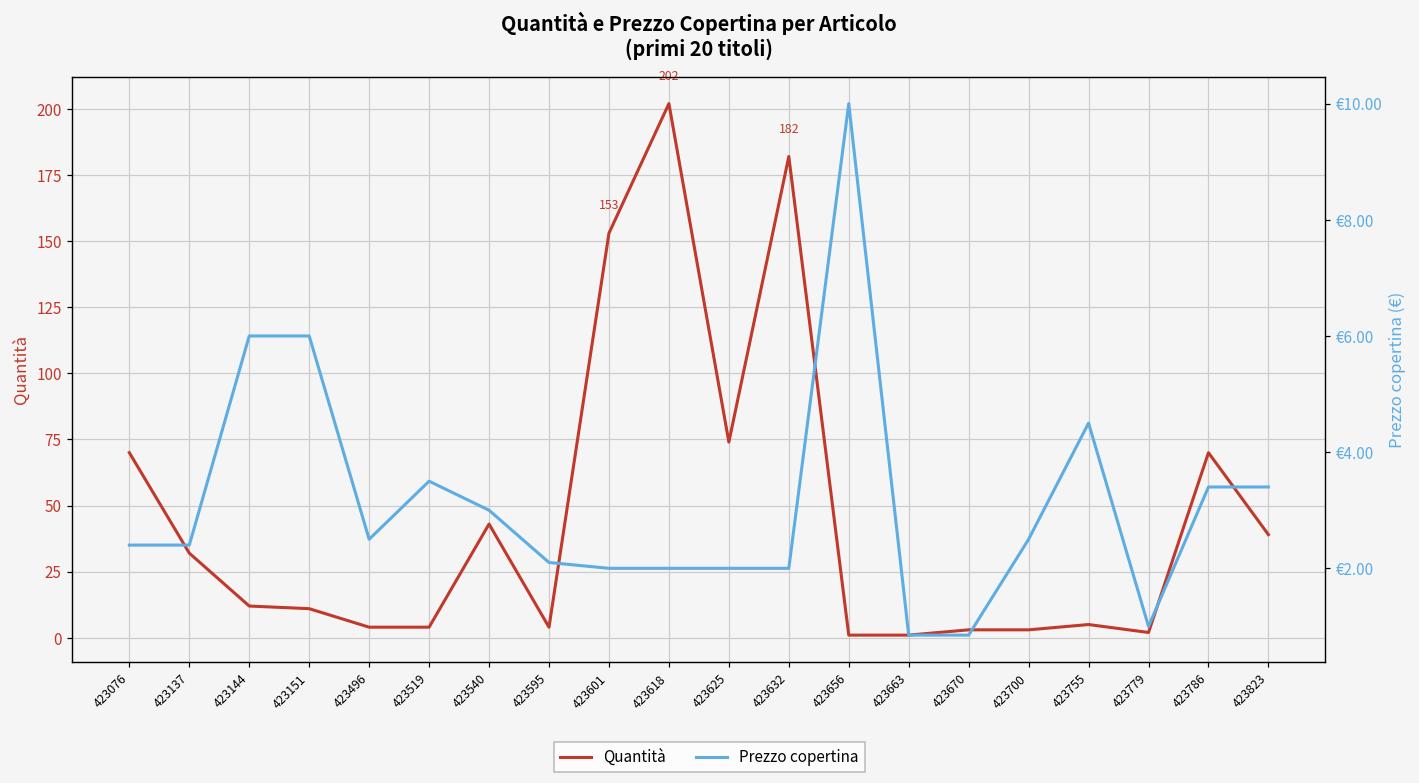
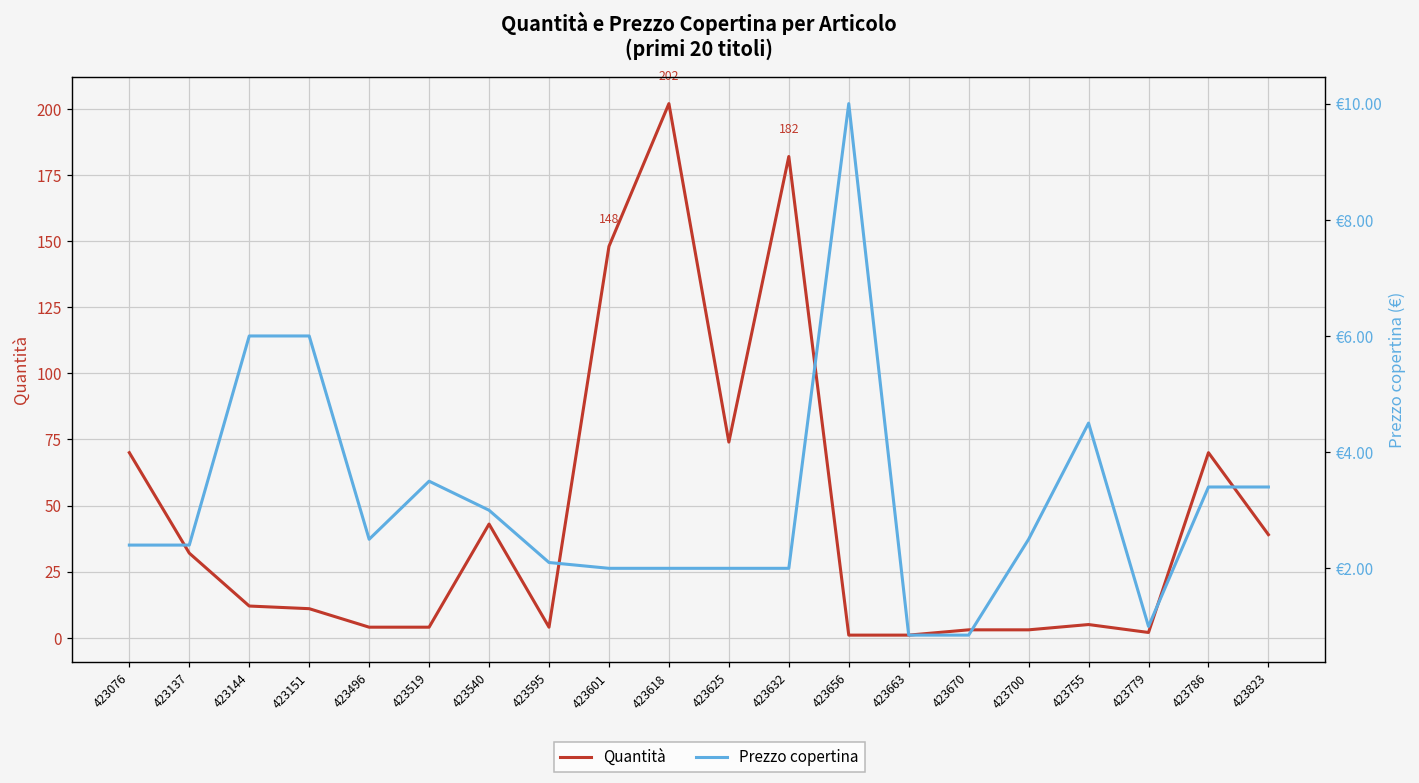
  {
    "Quantità": {
-     "423601": 153,
+     "423601": 148,
      "423618": 202,
      "423632": 182
    }
  }
